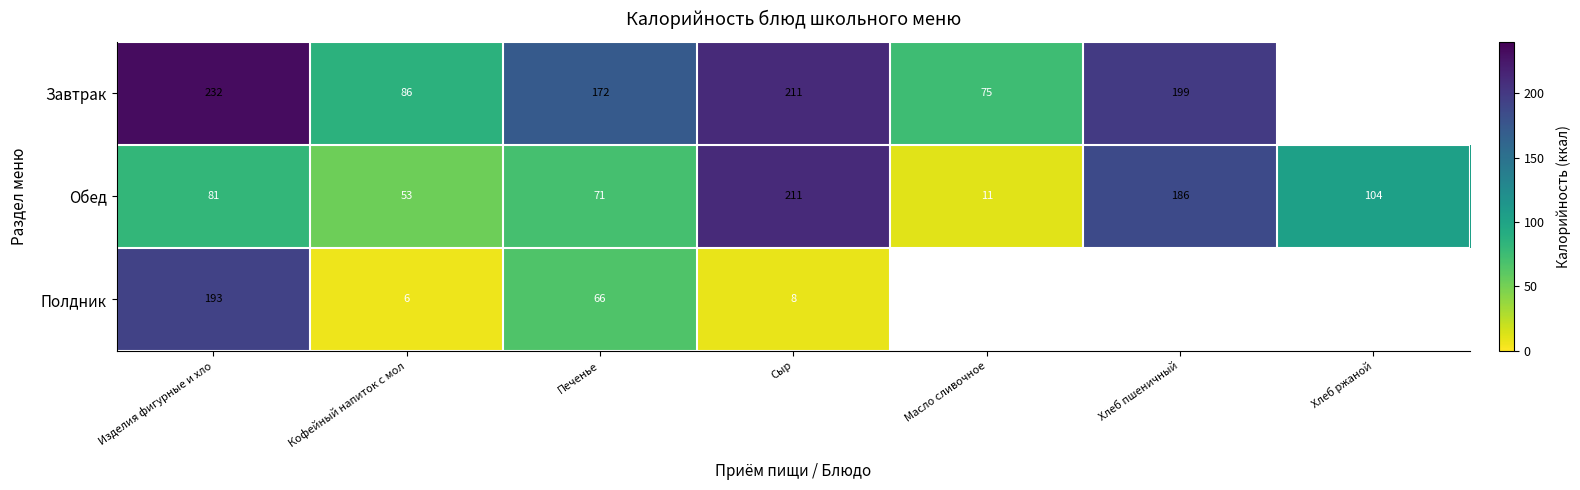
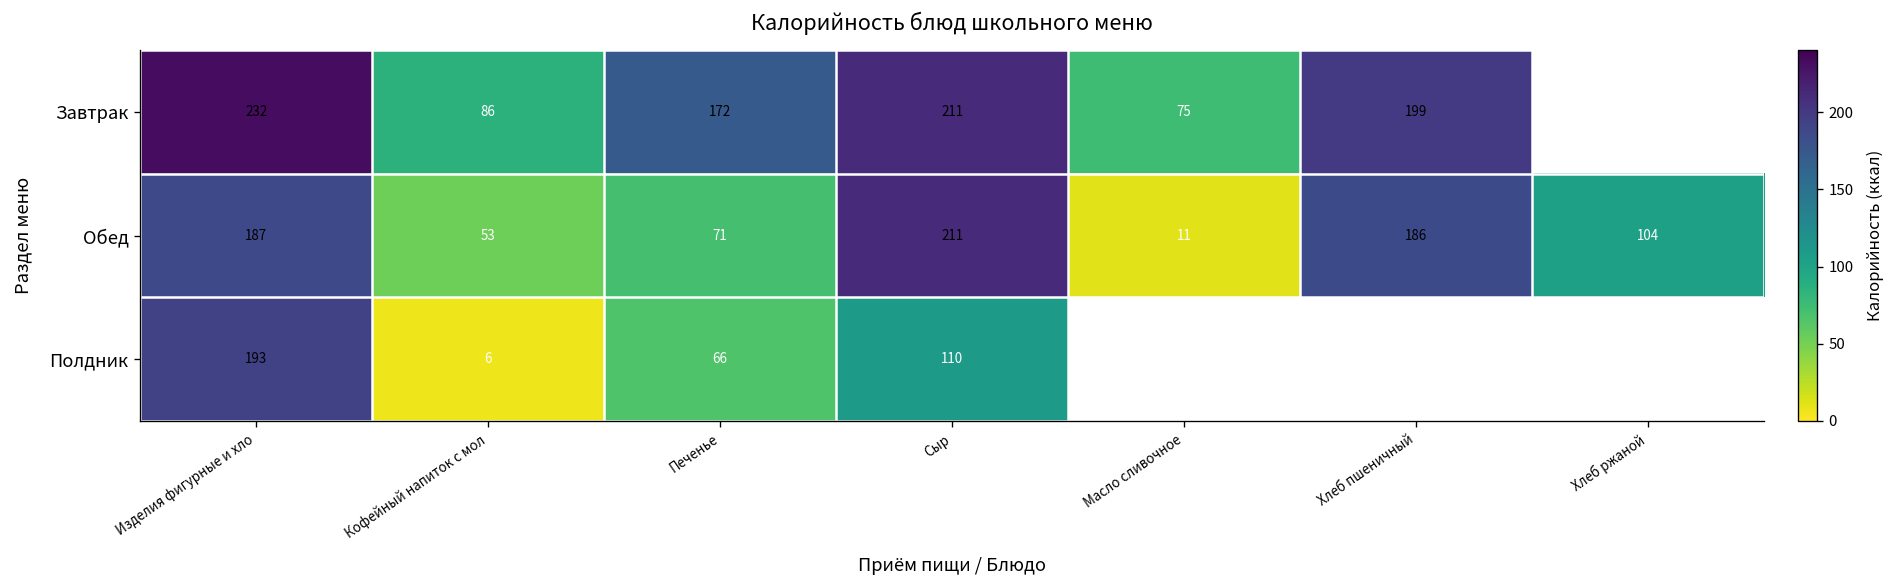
  {
    "Завтрак": {
      "Изделия фигурные и хло": 232,
      "Кофейный напиток с мол": 86,
      "Печенье": 172,
      "Сыр": 211,
      "Масло сливочное": 75,
      "Хлеб пшеничный": 199
    },
    "Обед": {
-     "Изделия фигурные и хло": 81,
+     "Изделия фигурные и хло": 187,
      "Кофейный напиток с мол": 53,
      "Печенье": 71,
      "Сыр": 211,
      "Масло сливочное": 11,
      "Хлеб пшеничный": 186,
      "Хлеб ржаной": 104
    },
    "Полдник": {
      "Изделия фигурные и хло": 193,
      "Кофейный напиток с мол": 6,
      "Печенье": 66,
-     "Сыр": 8
+     "Сыр": 110
    }
  }
